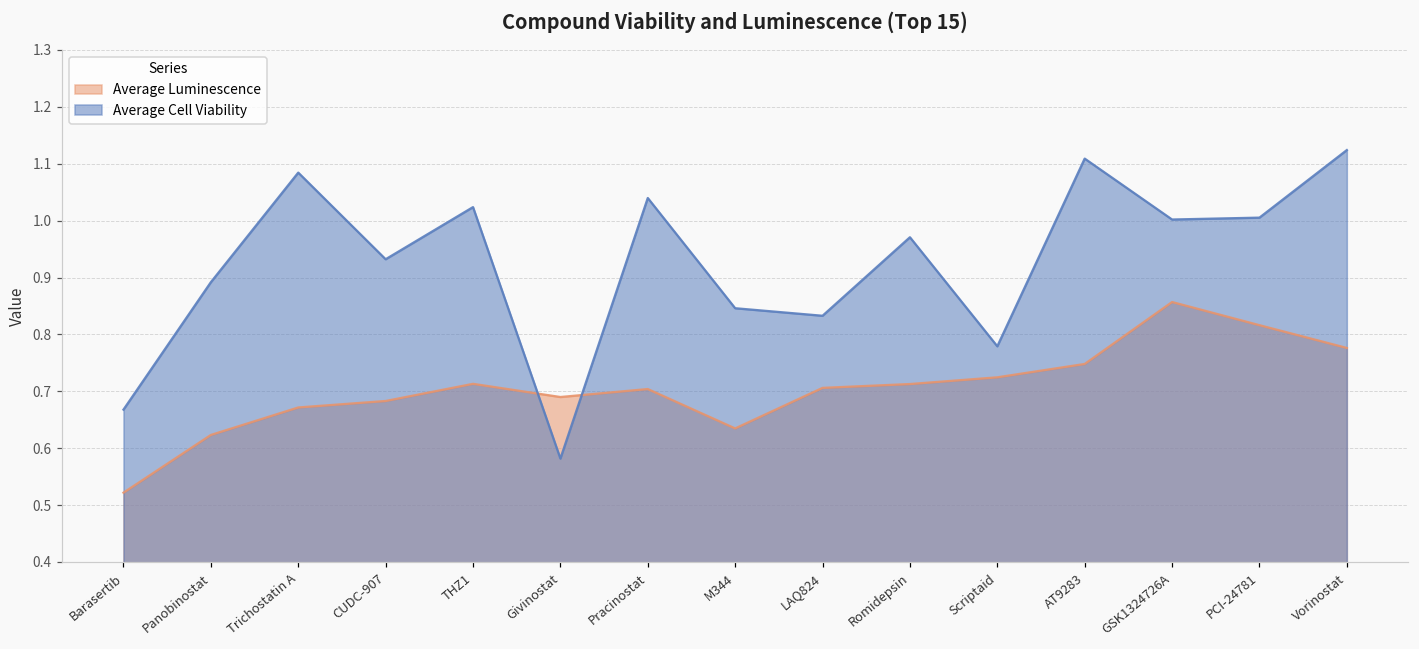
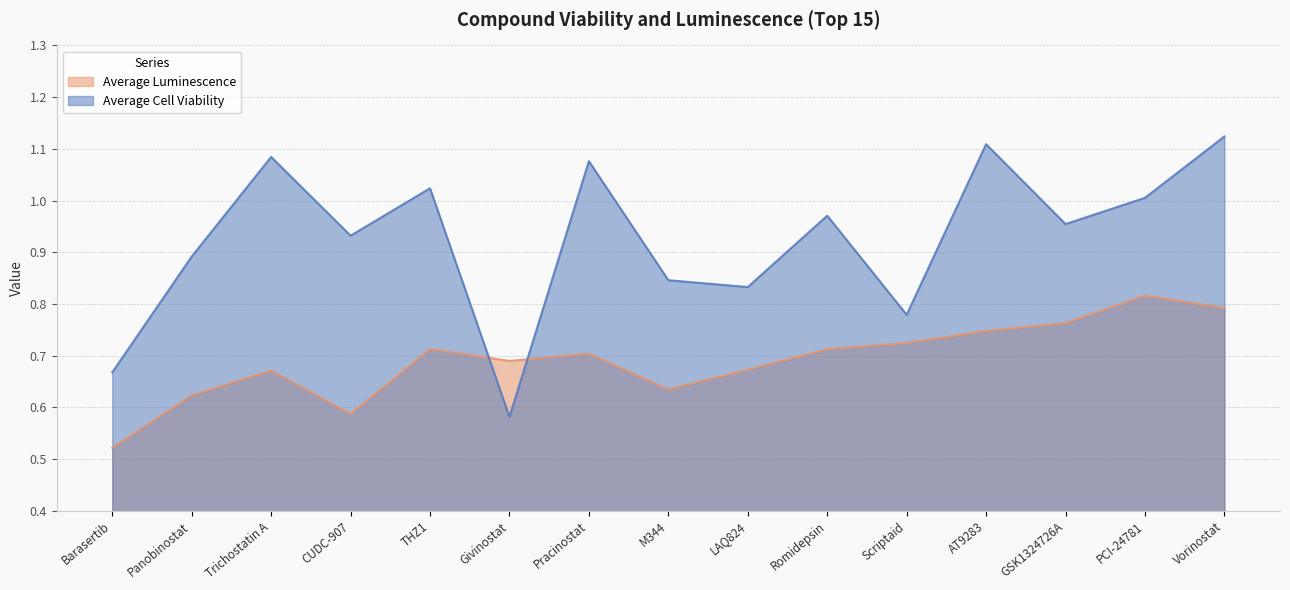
  {
    "Average Luminescence": {
      "Barasertib": 0.52,
      "Panobinostat": 0.62,
      "Trichostatin A": 0.67,
-     "CUDC-907": 0.68,
+     "CUDC-907": 0.59,
      "THZ1": 0.71,
      "Givinostat": 0.69,
      "Pracinostat": 0.70,
      "M344": 0.63,
-     "LAQ824": 0.71,
+     "LAQ824": 0.67,
      "Romidepsin": 0.71,
      "Scriptaid": 0.72,
      "AT9283": 0.75,
-     "GSK1324726A": 0.86,
+     "GSK1324726A": 0.76,
      "PCI-24781": 0.82,
-     "Vorinostat": 0.78
+     "Vorinostat": 0.79
    },
    "Average Cell Viability": {
      "Barasertib": 0.67,
      "Panobinostat": 0.89,
      "Trichostatin A": 1.08,
      "CUDC-907": 0.93,
      "THZ1": 1.02,
      "Givinostat": 0.58,
-     "Pracinostat": 1.04,
+     "Pracinostat": 1.08,
      "M344": 0.85,
      "LAQ824": 0.83,
      "Romidepsin": 0.97,
      "Scriptaid": 0.78,
      "AT9283": 1.11,
-     "GSK1324726A": 1.00,
+     "GSK1324726A": 0.95,
      "PCI-24781": 1.01,
      "Vorinostat": 1.12
    }
  }
